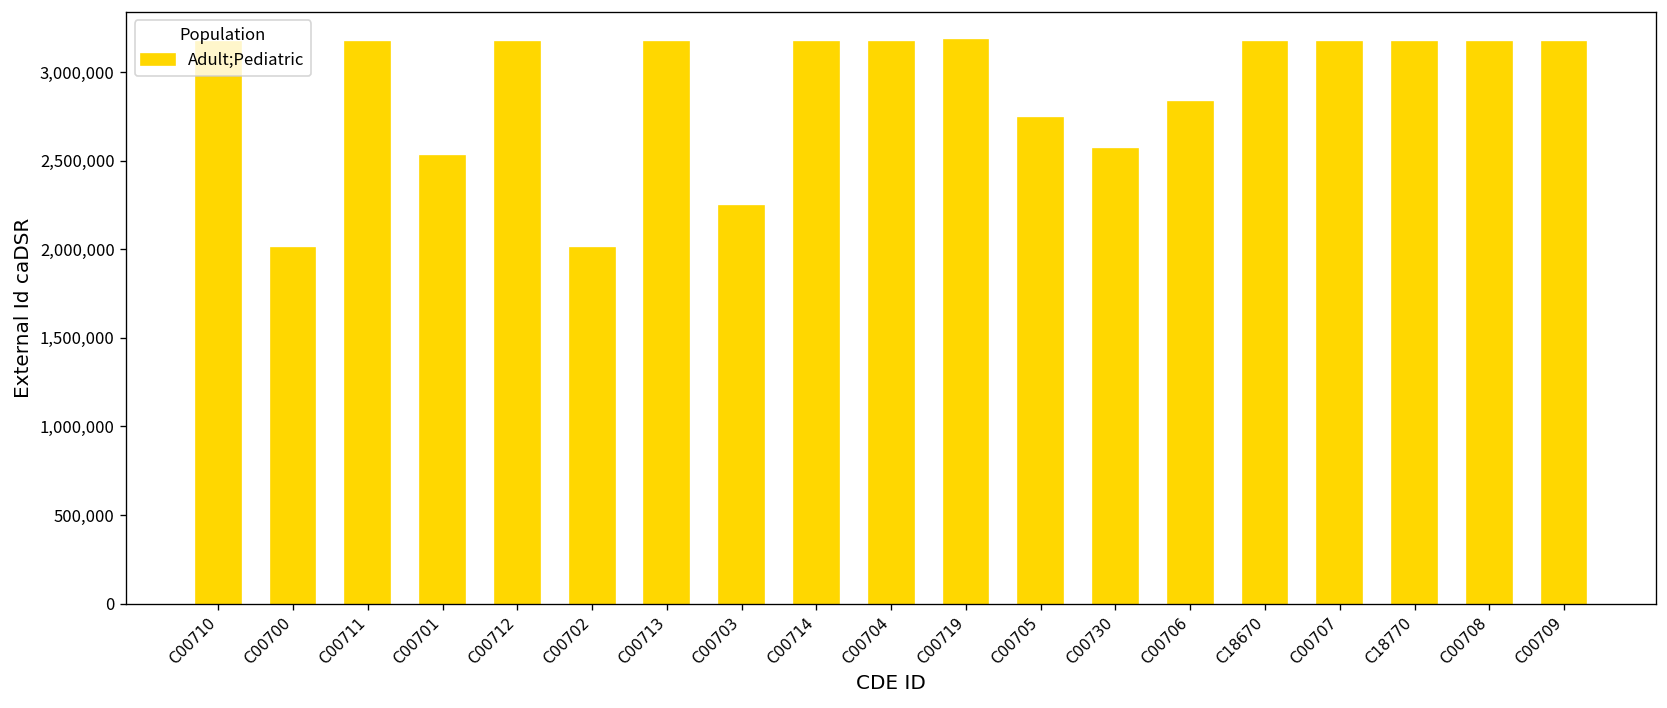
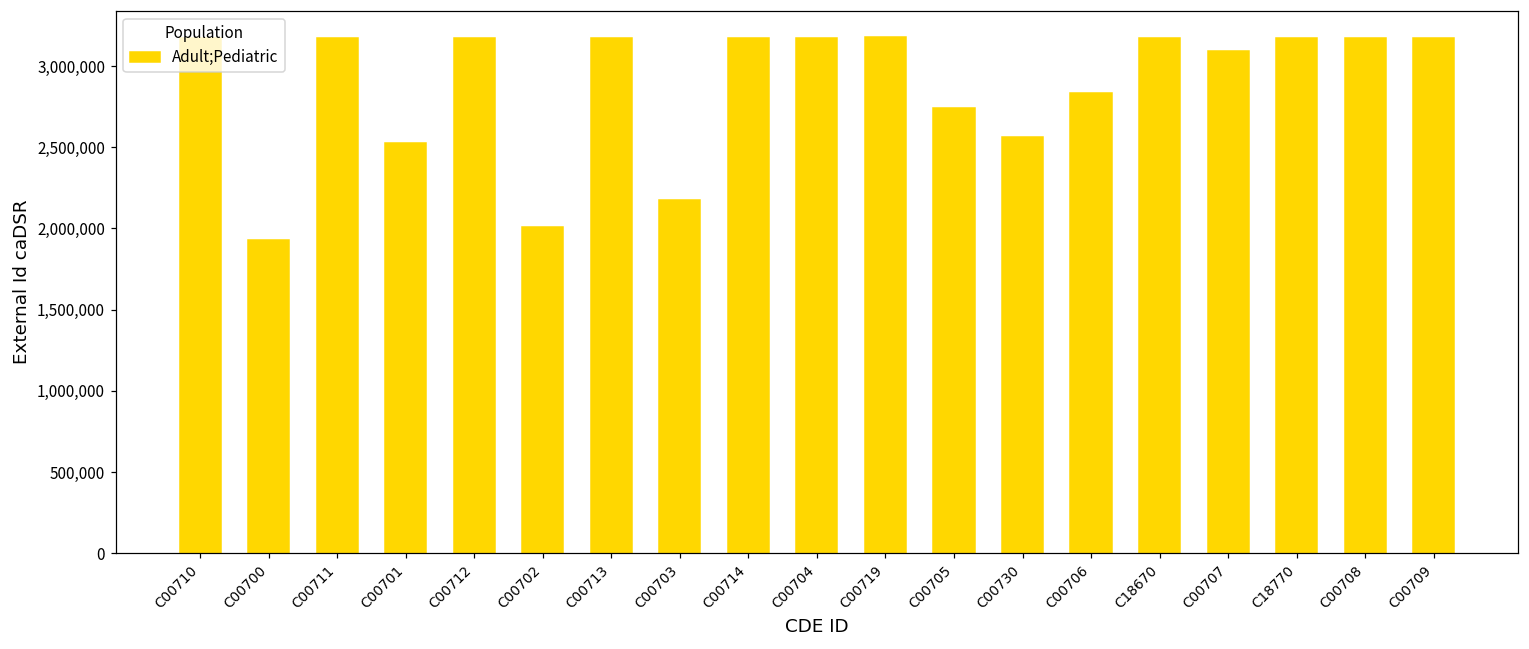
  {
-   "C00700": "2,010,000",
+   "C00700": "1,930,000",
    "C00711": "3,170,000",
    "C00701": "2,520,000",
    "C00712": "3,170,000",
    "C00702": "2,010,000",
    "C00713": "3,170,000",
-   "C00703": "2,240,000",
+   "C00703": "2,180,000",
    "C00714": "3,170,000",
    "C00704": "3,170,000",
    "C00719": "3,180,000",
    "C00705": "2,740,000",
    "C00730": "2,560,000",
    "C00706": "2,830,000",
    "C18670": "3,170,000",
-   "C00707": "3,170,000",
+   "C00707": "3,090,000",
    "C18770": "3,170,000",
    "C00708": "3,170,000",
    "C00709": "3,170,000"
  }
